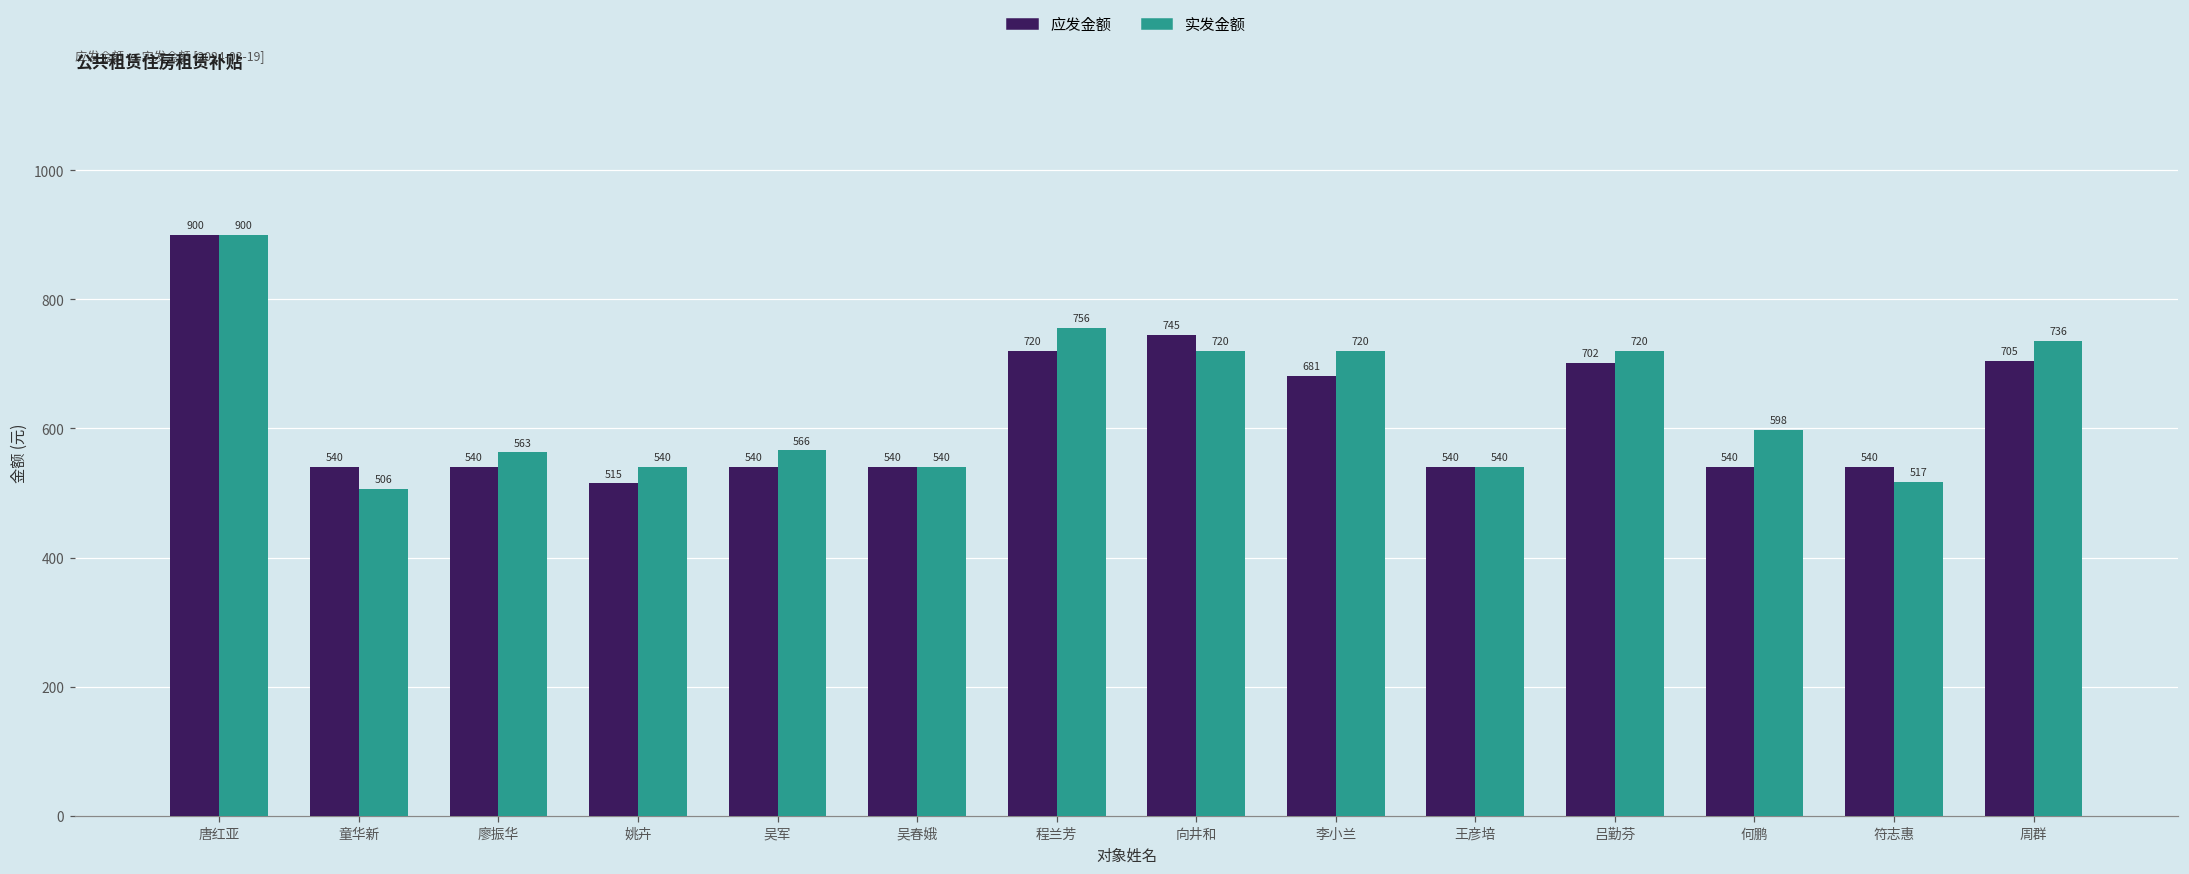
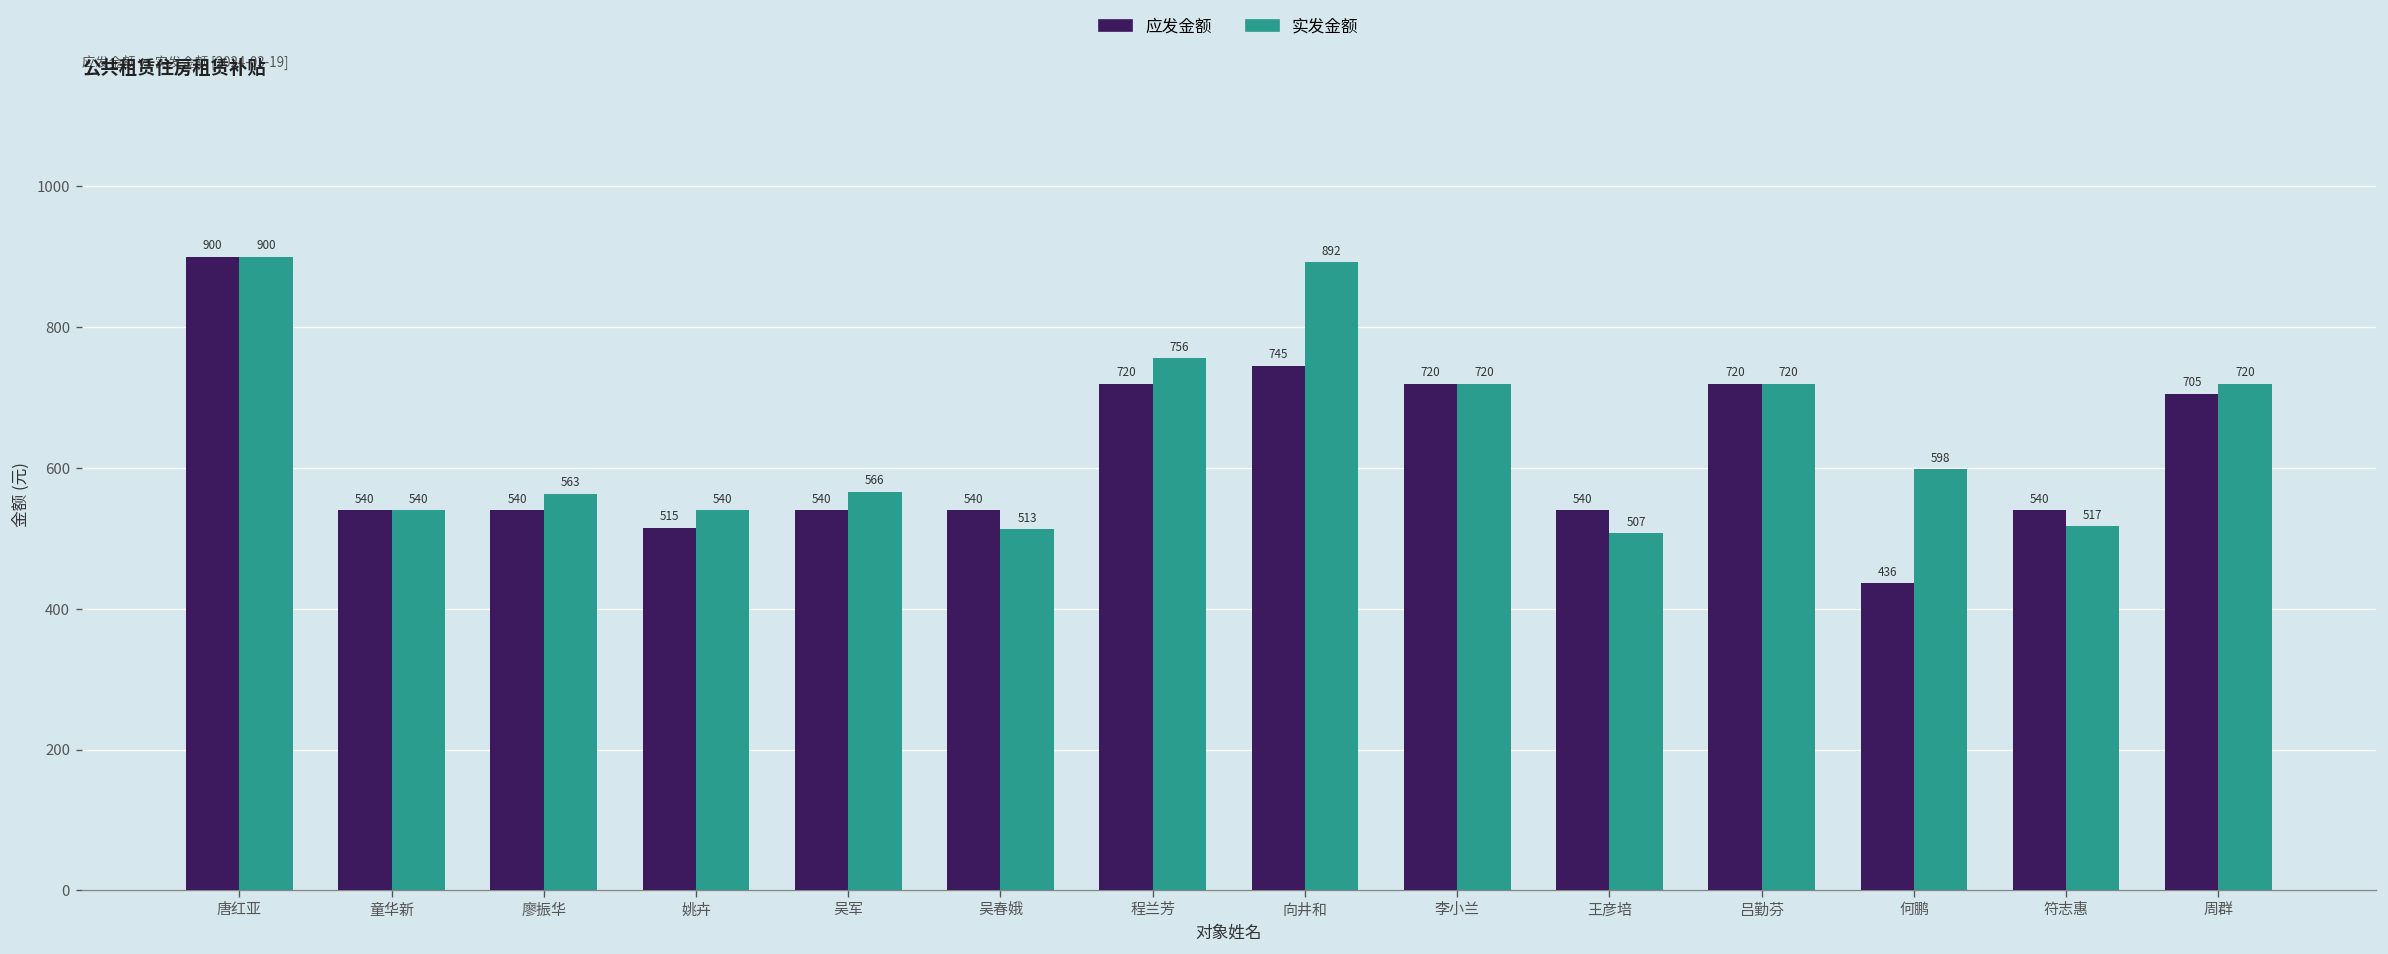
  {
    "应发金额": {
      "唐红亚": 900,
      "童华新": 540,
      "廖振华": 540,
      "姚卉": 515,
      "吴军": 540,
      "吴春娥": 540,
      "程兰芳": 720,
      "向井和": 745,
-     "李小兰": 681,
+     "李小兰": 720,
      "王彦培": 540,
-     "吕勤芬": 702,
-     "何鹏": 540,
+     "吕勤芬": 720,
+     "何鹏": 436,
      "符志惠": 540,
      "周群": 705
    },
    "实发金额": {
      "唐红亚": 900,
-     "童华新": 506,
+     "童华新": 540,
      "廖振华": 563,
      "姚卉": 540,
      "吴军": 566,
-     "吴春娥": 540,
+     "吴春娥": 513,
      "程兰芳": 756,
-     "向井和": 720,
+     "向井和": 892,
      "李小兰": 720,
-     "王彦培": 540,
+     "王彦培": 507,
      "吕勤芬": 720,
      "何鹏": 598,
      "符志惠": 517,
-     "周群": 736
+     "周群": 720
    }
  }
